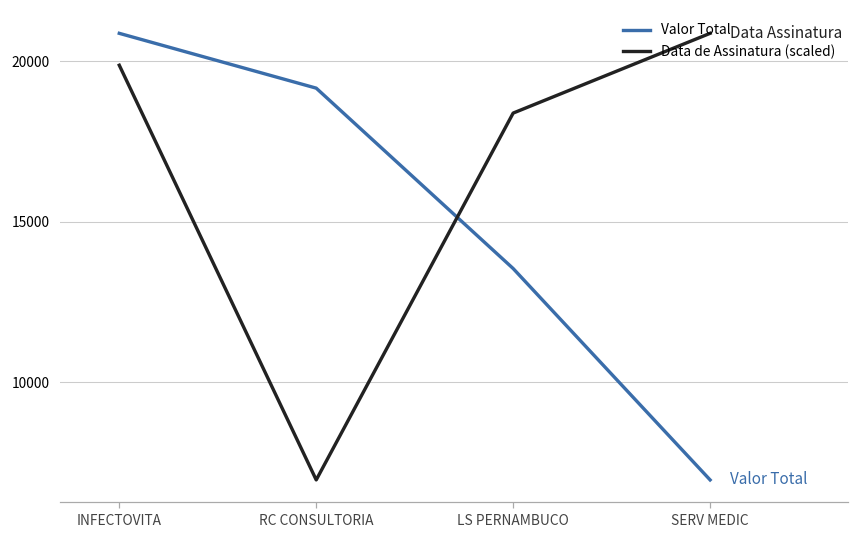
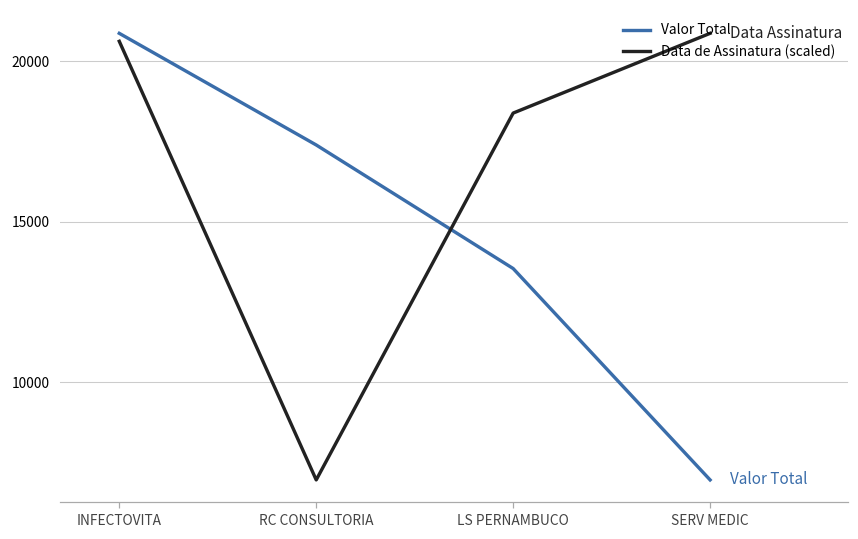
  {
    "Valor Total": {
      "INFECTOVITA": 20900,
-     "RC CONSULTORIA": 19200,
+     "RC CONSULTORIA": 17400,
      "LS PERNAMBUCO": 13500,
      "SERV MEDIC": 7000
    },
    "Data de Assinatura (scaled)": {
-     "INFECTOVITA": 19900,
+     "INFECTOVITA": 20600,
      "RC CONSULTORIA": 7000,
      "LS PERNAMBUCO": 18400,
      "SERV MEDIC": 20900
    }
  }
